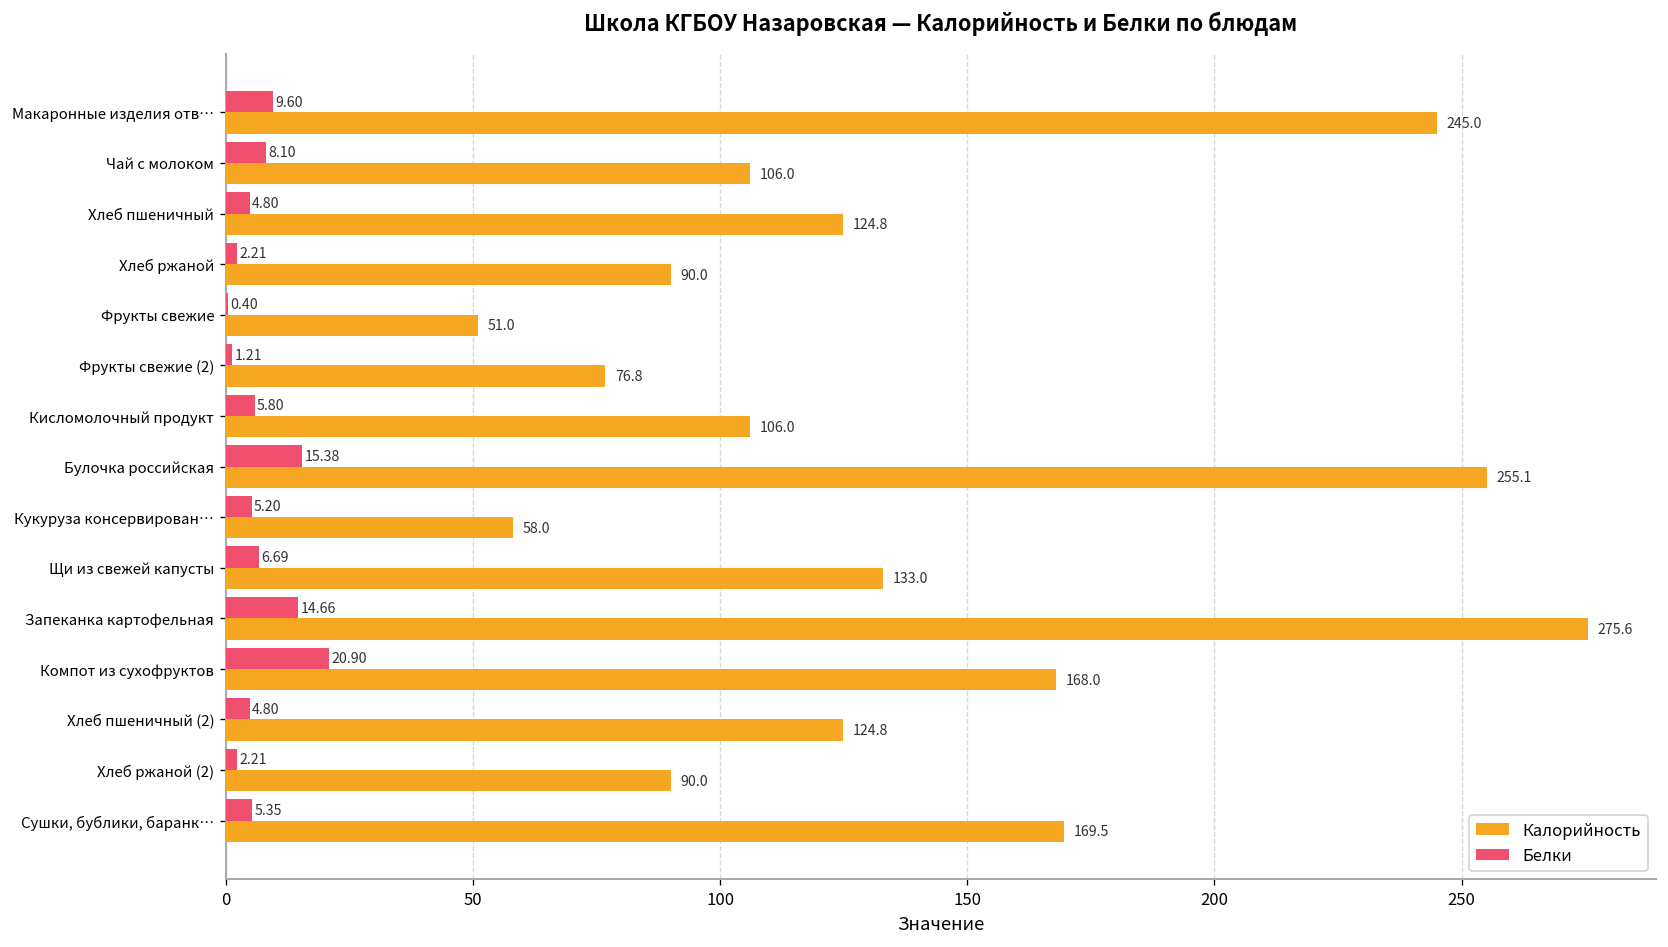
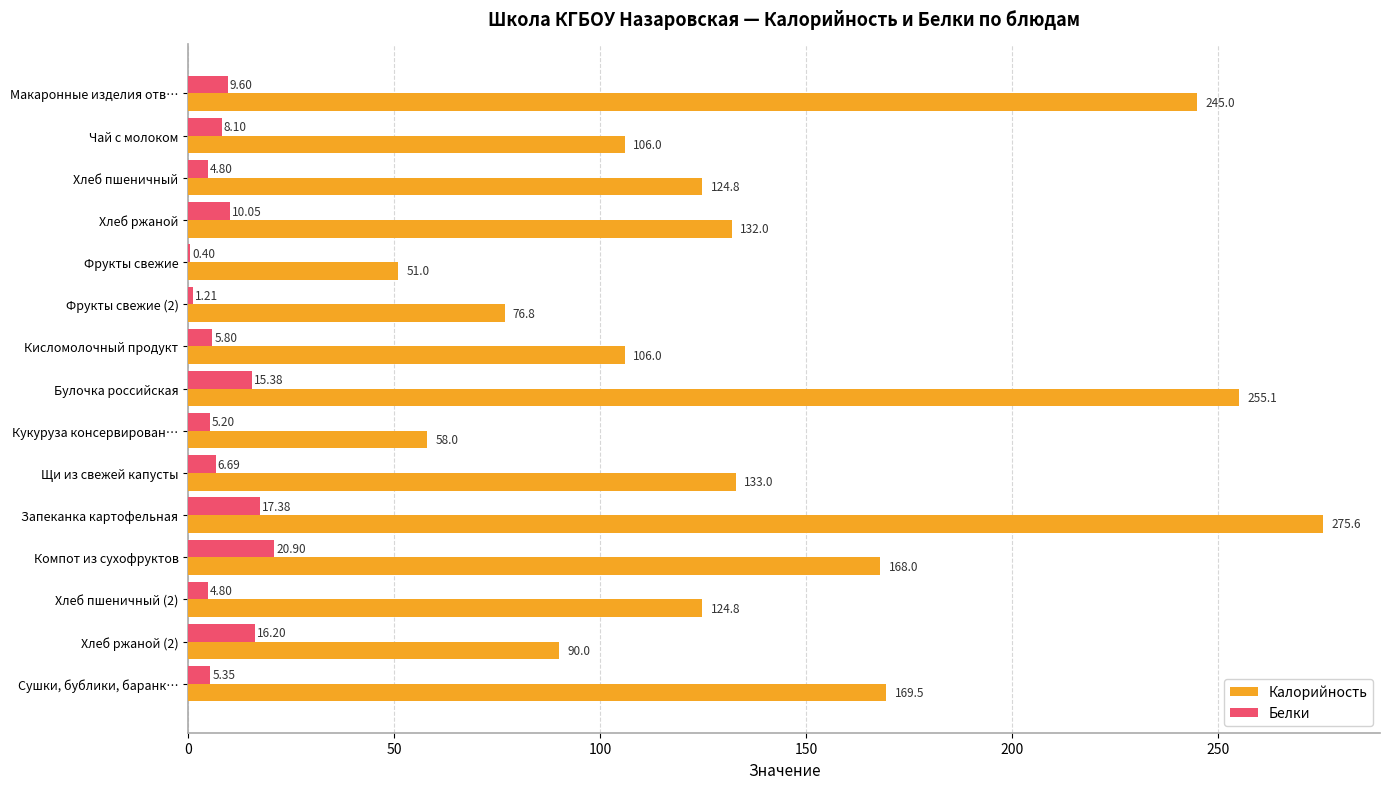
  {
    "Калорийность": {
      "Макаронные изделия отв…": 245.0,
      "Чай с молоком": 106.0,
      "Хлеб пшеничный": 124.8,
-     "Хлеб ржаной": 90.0,
+     "Хлеб ржаной": 132.0,
      "Фрукты свежие": 51.0,
      "Фрукты свежие (2)": 76.8,
      "Кисломолочный продукт": 106.0,
      "Булочка российская": 255.1,
      "Кукуруза консервирован…": 58.0,
      "Щи из свежей капусты": 133.0,
      "Запеканка картофельная": 275.6,
      "Компот из сухофруктов": 168.0,
      "Хлеб пшеничный (2)": 124.8,
      "Хлеб ржаной (2)": 90.0,
      "Сушки, бублики, баранк…": 169.5
    },
    "Белки": {
      "Макаронные изделия отв…": 9.60,
      "Чай с молоком": 8.10,
      "Хлеб пшеничный": 4.80,
-     "Хлеб ржаной": 2.21,
+     "Хлеб ржаной": 10.05,
      "Фрукты свежие": 0.40,
      "Фрукты свежие (2)": 1.21,
      "Кисломолочный продукт": 5.80,
      "Булочка российская": 15.38,
      "Кукуруза консервирован…": 5.20,
      "Щи из свежей капусты": 6.69,
-     "Запеканка картофельная": 14.66,
+     "Запеканка картофельная": 17.38,
      "Компот из сухофруктов": 20.90,
      "Хлеб пшеничный (2)": 4.80,
-     "Хлеб ржаной (2)": 2.21,
+     "Хлеб ржаной (2)": 16.20,
      "Сушки, бублики, баранк…": 5.35
    }
  }
